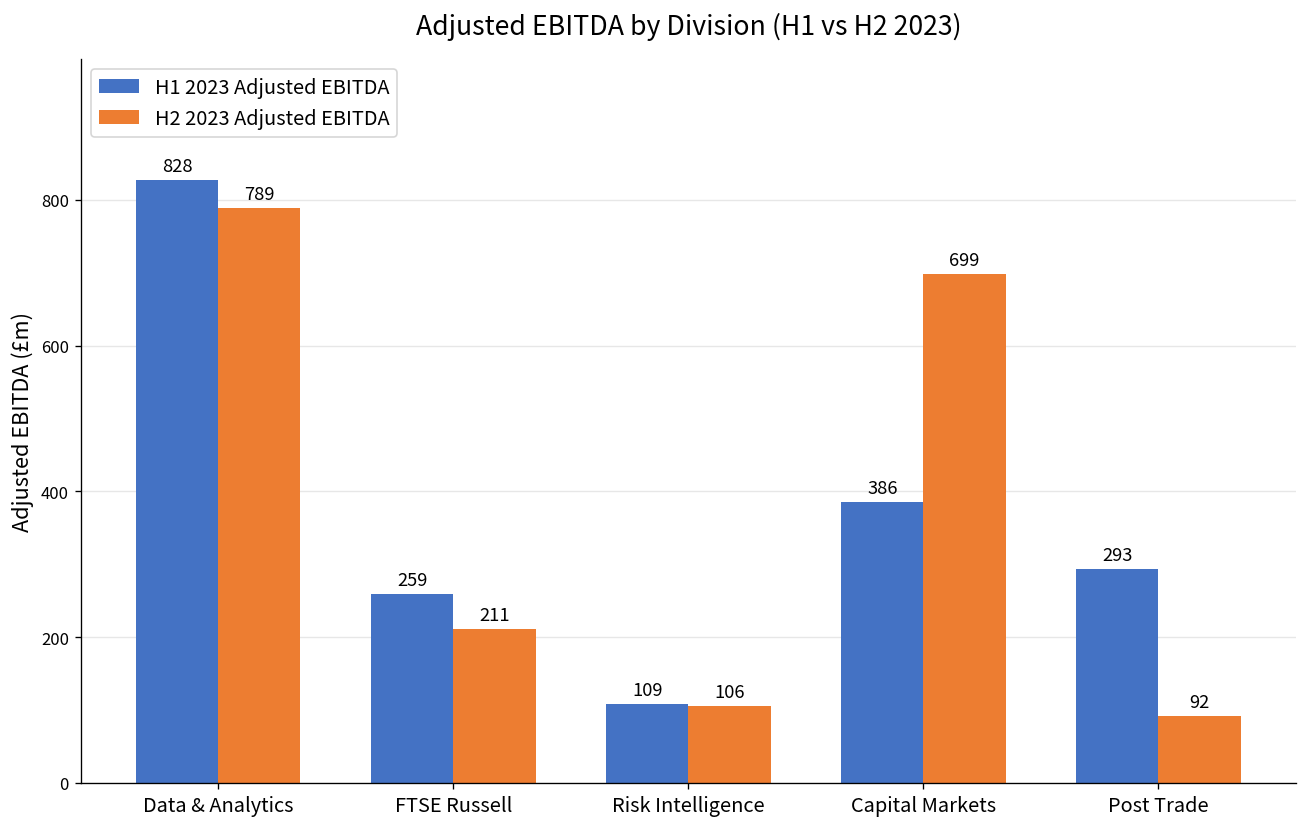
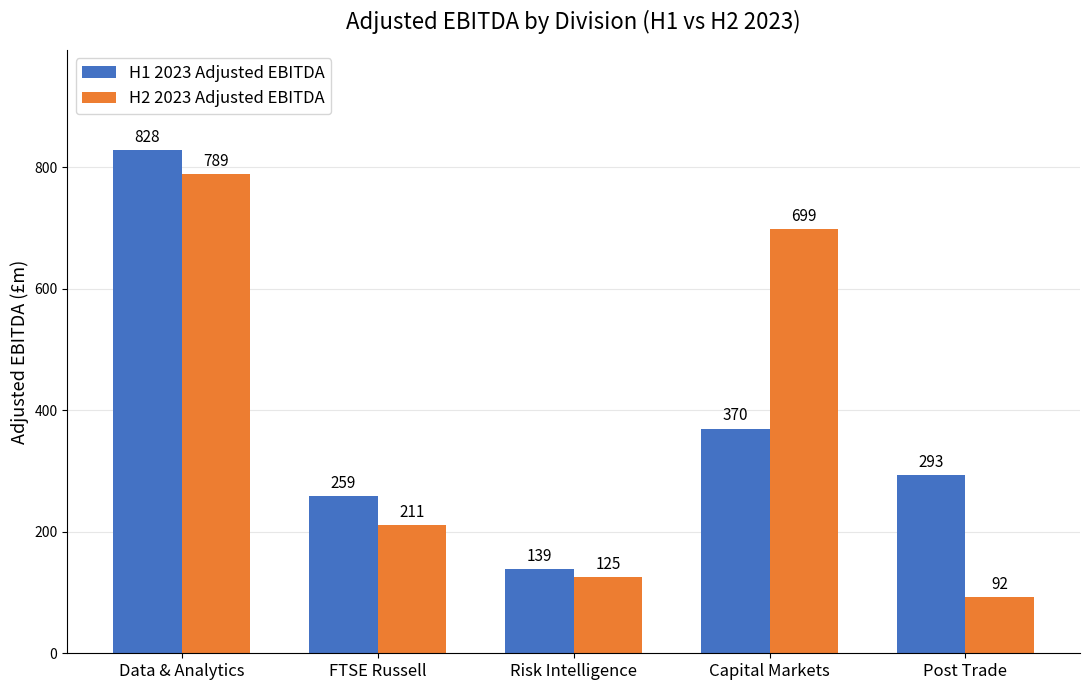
  {
    "H1 2023 Adjusted EBITDA": {
      "Data & Analytics": 828,
      "FTSE Russell": 259,
-     "Risk Intelligence": 109,
-     "Capital Markets": 386,
+     "Risk Intelligence": 139,
+     "Capital Markets": 370,
      "Post Trade": 293
    },
    "H2 2023 Adjusted EBITDA": {
      "Data & Analytics": 789,
      "FTSE Russell": 211,
-     "Risk Intelligence": 106,
+     "Risk Intelligence": 125,
      "Capital Markets": 699,
      "Post Trade": 92
    }
  }
